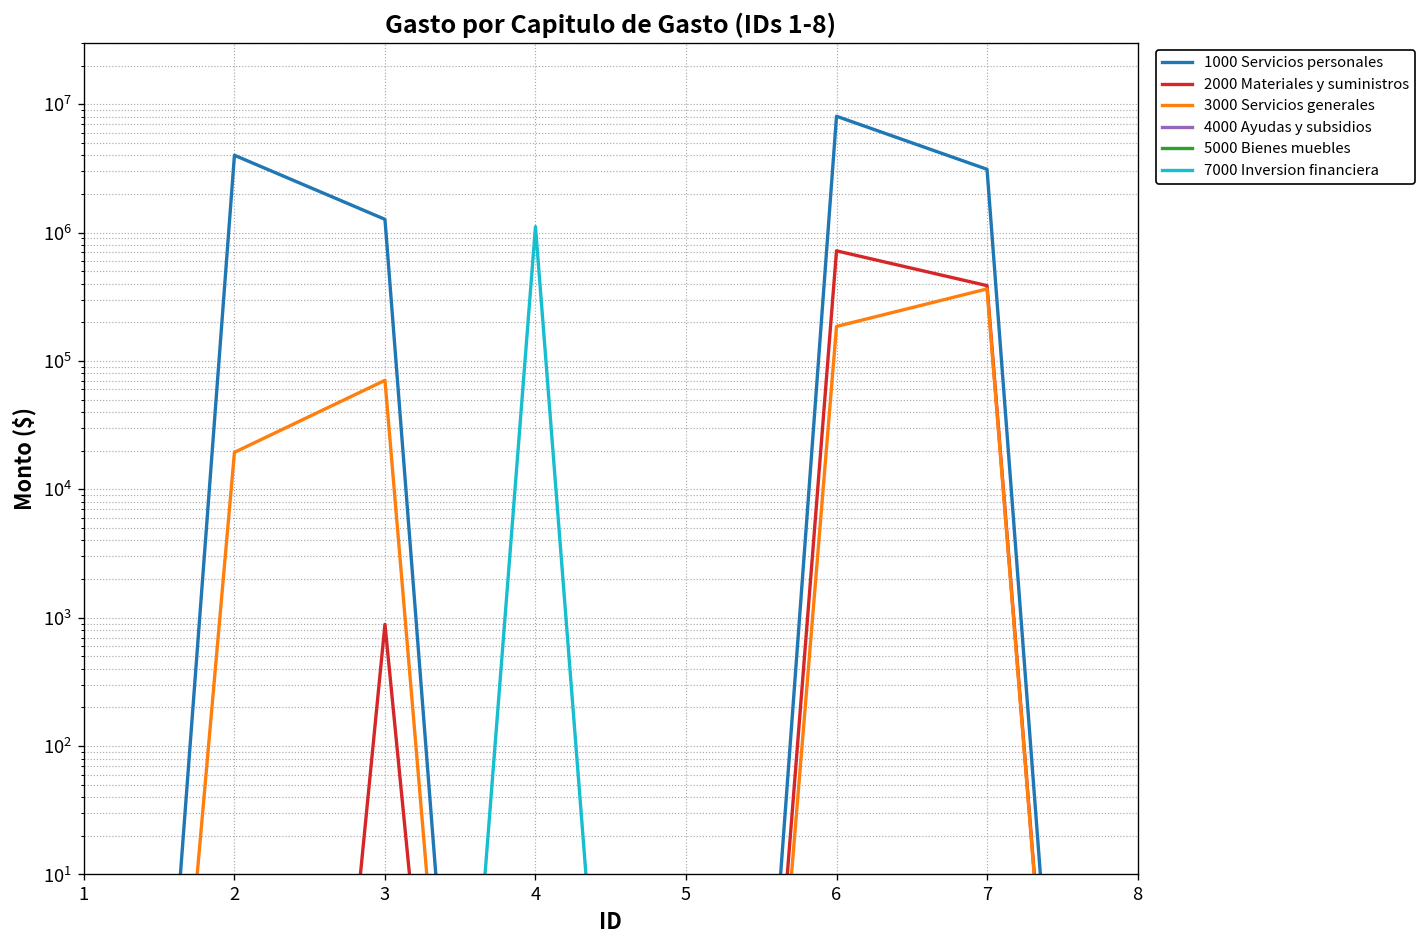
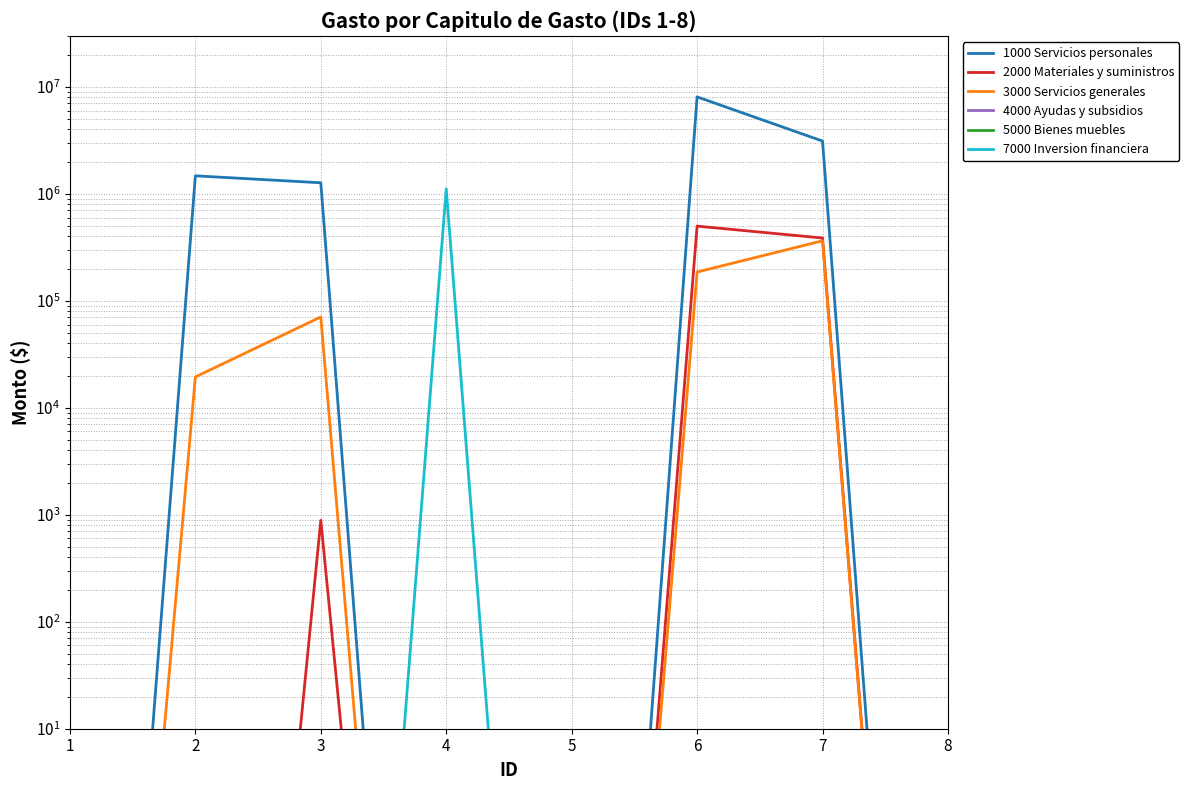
  {
    "1000 Servicios personales": {
-     "2": 4000000,
+     "2": 1500000,
      "3": 1300000,
      "6": 8000000,
      "7": 3100000
    },
    "2000 Materiales y suministros": {
      "3": 900,
-     "6": 700000,
+     "6": 500000,
      "7": 390000
    },
    "3000 Servicios generales": {
      "2": 19000,
      "3": 70000,
      "6": 190000,
      "7": 360000
    },
    "7000 Inversion financiera": {
      "4": 1100000
    }
  }
